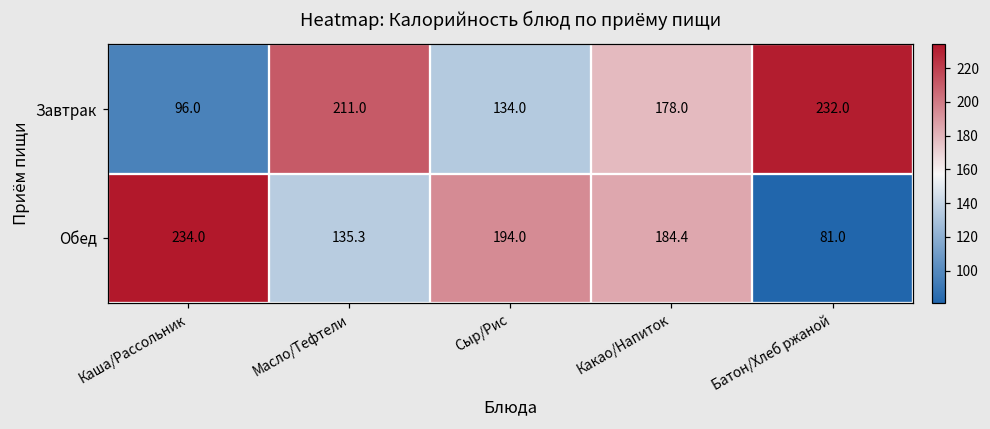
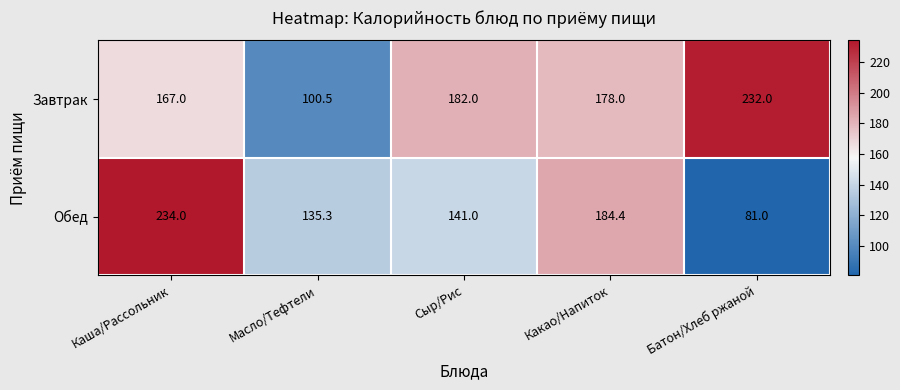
  {
    "Завтрак": {
-     "Каша/Рассольник": 96.0,
-     "Масло/Тефтели": 211.0,
-     "Сыр/Рис": 134.0,
+     "Каша/Рассольник": 167.0,
+     "Масло/Тефтели": 100.5,
+     "Сыр/Рис": 182.0,
      "Какао/Напиток": 178.0,
      "Батон/Хлеб ржаной": 232.0
    },
    "Обед": {
      "Каша/Рассольник": 234.0,
      "Масло/Тефтели": 135.3,
-     "Сыр/Рис": 194.0,
+     "Сыр/Рис": 141.0,
      "Какао/Напиток": 184.4,
      "Батон/Хлеб ржаной": 81.0
    }
  }
